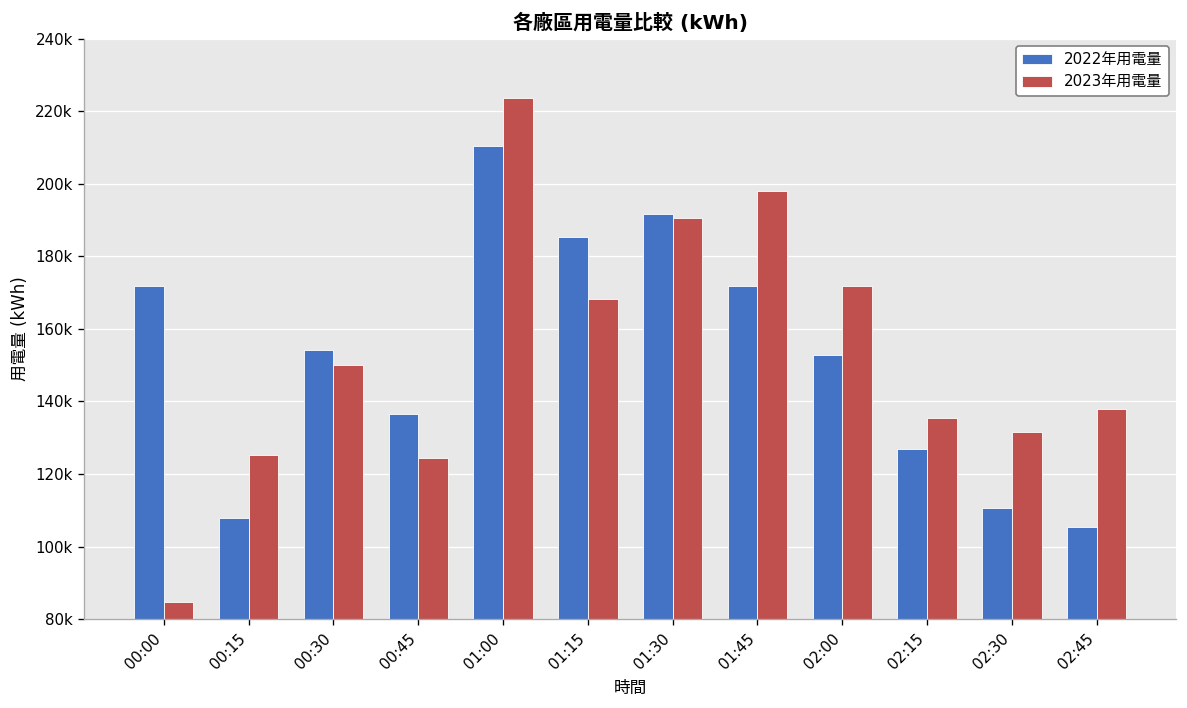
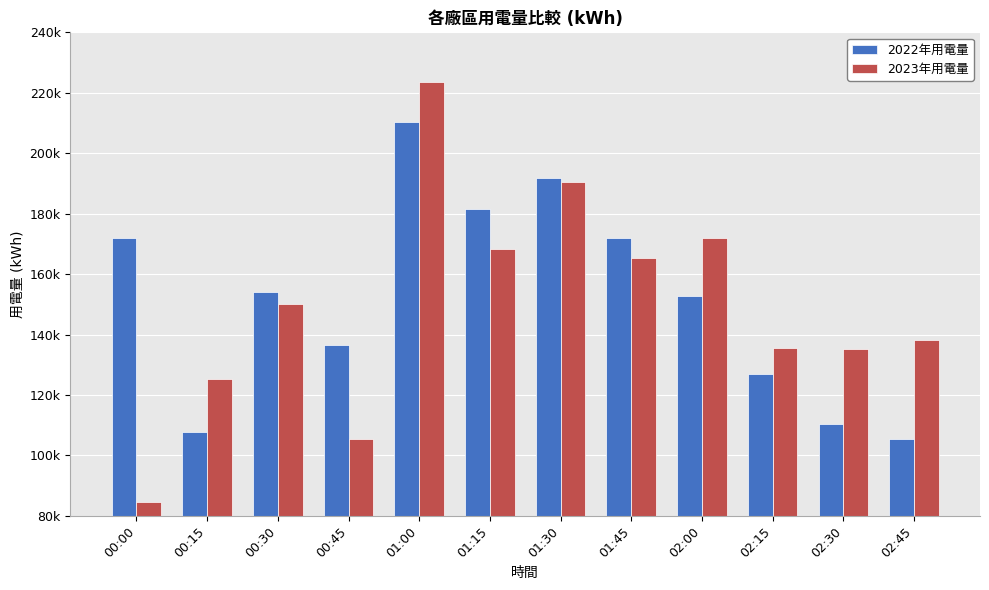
  {
    "2022年用電量": {
      "00:00": 172000,
      "00:15": 108000,
      "00:30": 154000,
      "00:45": 137000,
      "01:00": 210000,
-     "01:15": 185000,
+     "01:15": 181000,
      "01:30": 192000,
      "01:45": 172000,
      "02:00": 153000,
      "02:15": 127000,
      "02:30": 111000,
      "02:45": 105000
    },
    "2023年用電量": {
      "00:00": 85000,
      "00:15": 125000,
      "00:30": 150000,
-     "00:45": 125000,
+     "00:45": 105000,
      "01:00": 224000,
      "01:15": 168000,
      "01:30": 191000,
-     "01:45": 198000,
+     "01:45": 165000,
      "02:00": 172000,
      "02:15": 136000,
-     "02:30": 132000,
+     "02:30": 135000,
      "02:45": 138000
    }
  }
